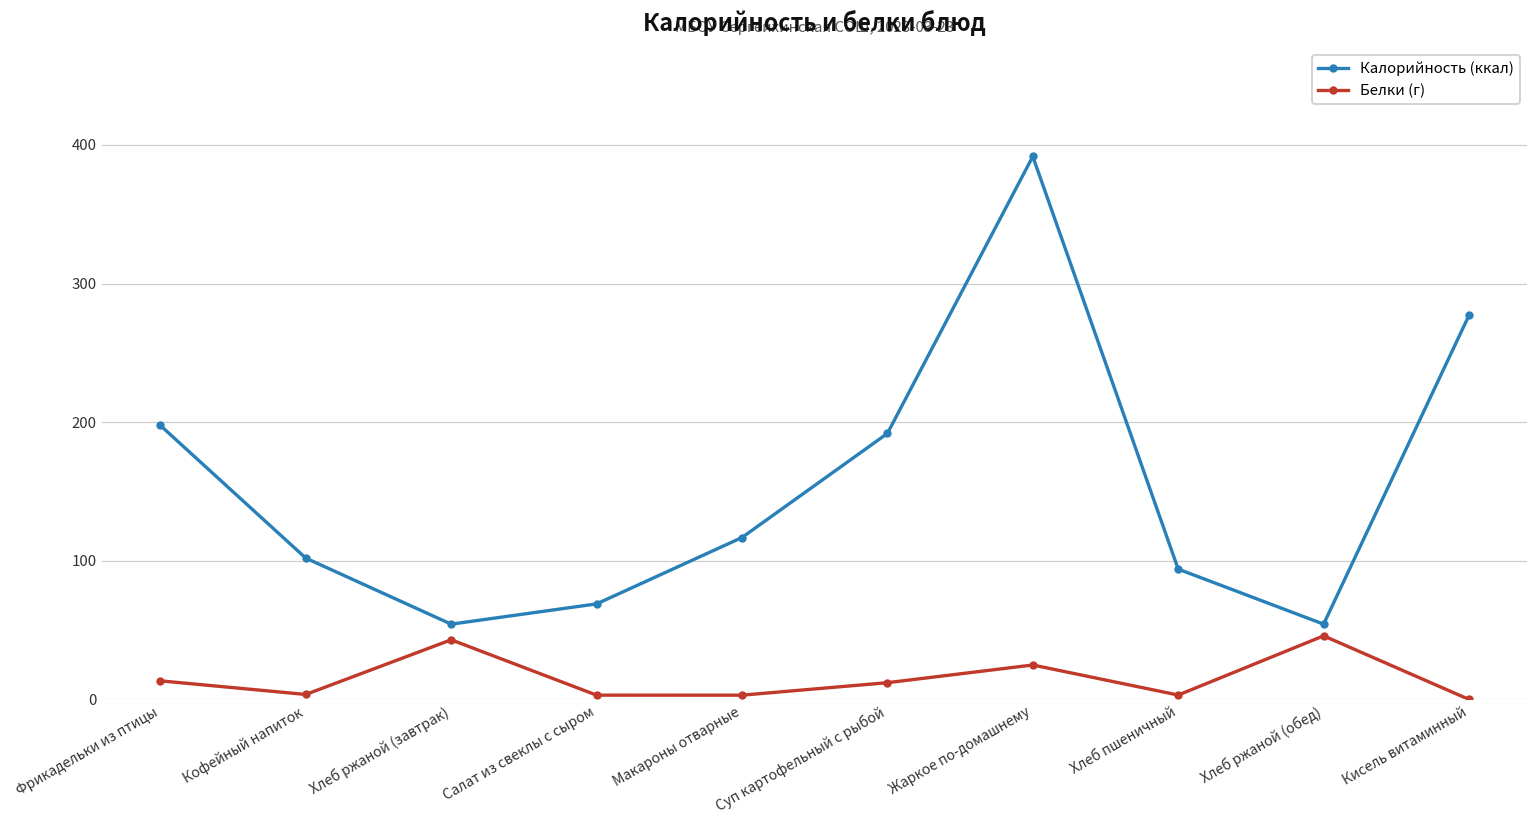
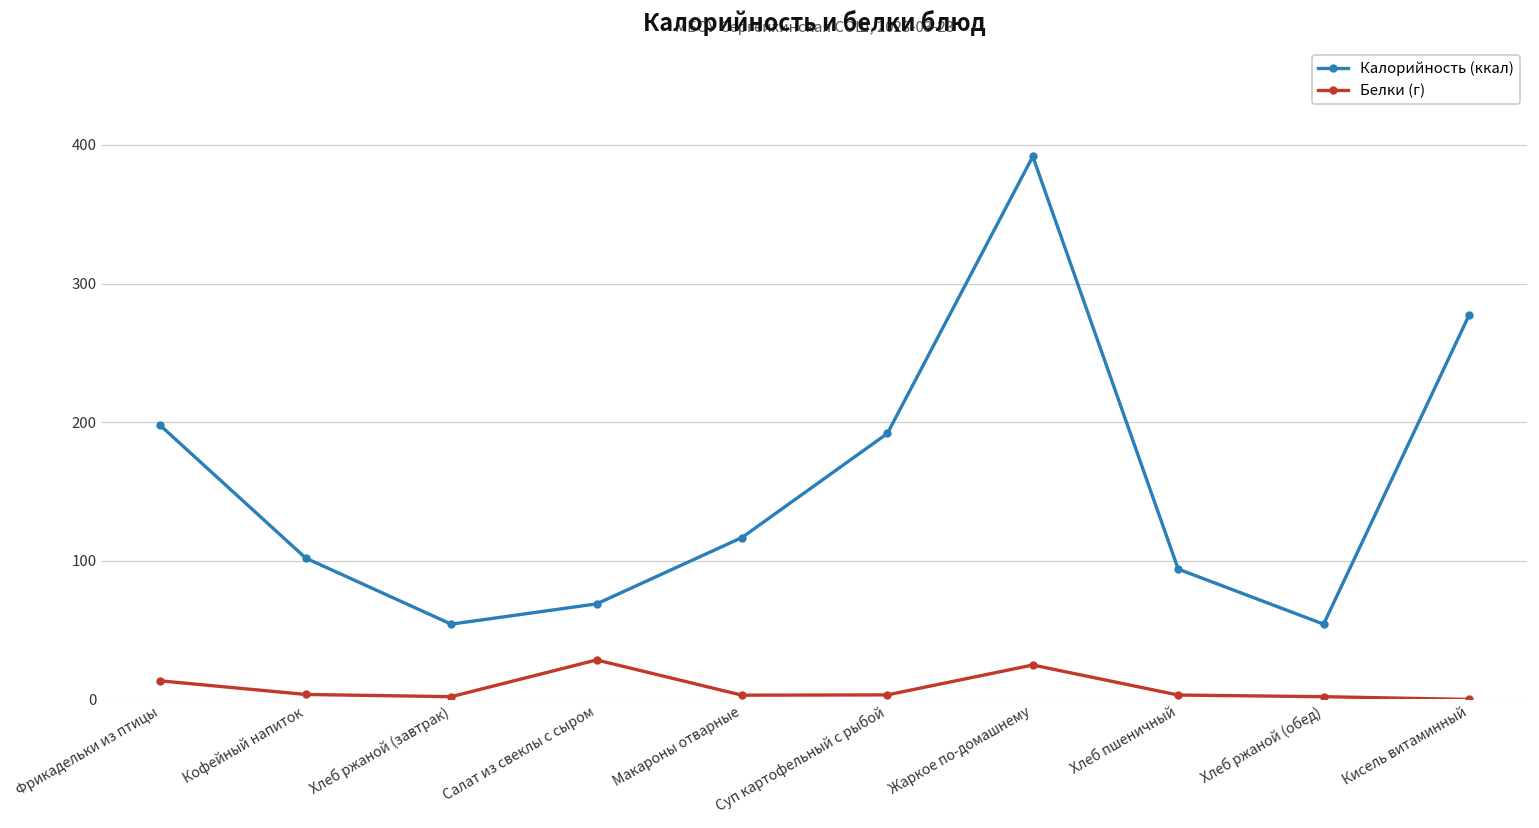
  {
    "Калорийность (ккал)": {
      "Фрикадельки из птицы": 198,
      "Кофейный напиток": 102,
      "Хлеб ржаной (завтрак)": 54,
      "Салат из свеклы с сыром": 69,
      "Макароны отварные": 117,
      "Суп картофельный с рыбой": 192,
      "Жаркое по-домашнему": 392,
      "Хлеб пшеничный": 94,
      "Хлеб ржаной (обед)": 54,
      "Кисель витаминный": 277
    },
    "Белки (г)": {
      "Фрикадельки из птицы": 13,
      "Кофейный напиток": 4,
-     "Хлеб ржаной (завтрак)": 43,
-     "Салат из свеклы с сыром": 3,
+     "Хлеб ржаной (завтрак)": 2,
+     "Салат из свеклы с сыром": 28,
      "Макароны отварные": 3,
-     "Суп картофельный с рыбой": 12,
+     "Суп картофельный с рыбой": 3,
      "Жаркое по-домашнему": 25,
      "Хлеб пшеничный": 3,
-     "Хлеб ржаной (обед)": 46,
+     "Хлеб ржаной (обед)": 2,
      "Кисель витаминный": 0
    }
  }
